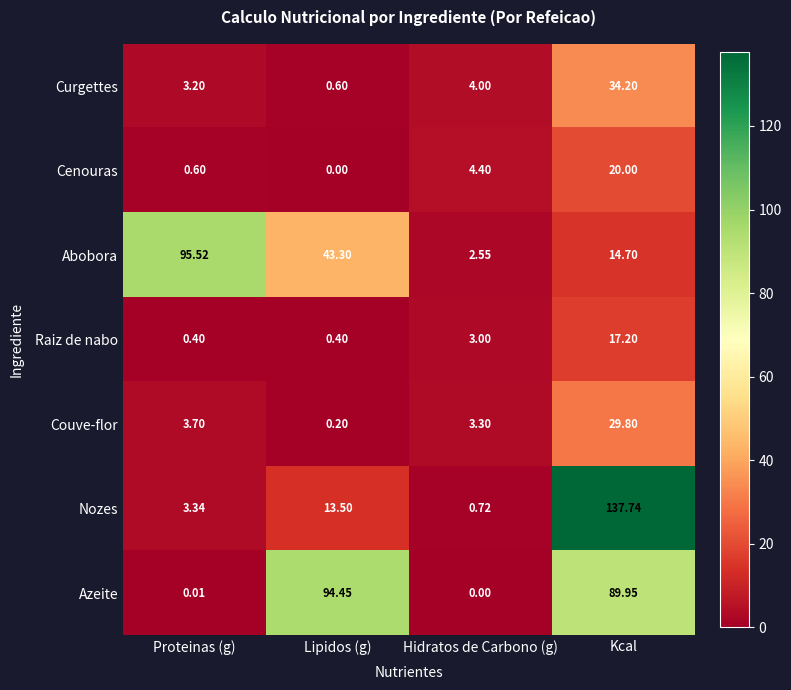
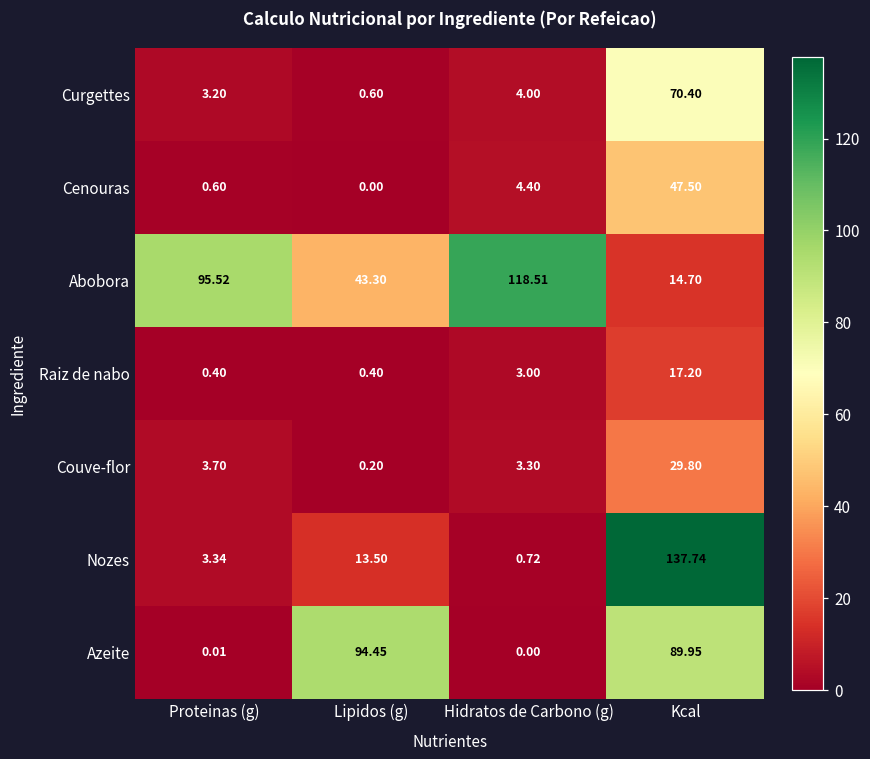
  {
    "Curgettes": {
      "Proteinas (g)": 3.20,
      "Lipidos (g)": 0.60,
      "Hidratos de Carbono (g)": 4.00,
-     "Kcal": 34.20
+     "Kcal": 70.40
    },
    "Cenouras": {
      "Proteinas (g)": 0.60,
      "Lipidos (g)": 0.00,
      "Hidratos de Carbono (g)": 4.40,
-     "Kcal": 20.00
+     "Kcal": 47.50
    },
    "Abobora": {
      "Proteinas (g)": 95.52,
      "Lipidos (g)": 43.30,
-     "Hidratos de Carbono (g)": 2.55,
+     "Hidratos de Carbono (g)": 118.51,
      "Kcal": 14.70
    },
    "Raiz de nabo": {
      "Proteinas (g)": 0.40,
      "Lipidos (g)": 0.40,
      "Hidratos de Carbono (g)": 3.00,
      "Kcal": 17.20
    },
    "Couve-flor": {
      "Proteinas (g)": 3.70,
      "Lipidos (g)": 0.20,
      "Hidratos de Carbono (g)": 3.30,
      "Kcal": 29.80
    },
    "Nozes": {
      "Proteinas (g)": 3.34,
      "Lipidos (g)": 13.50,
      "Hidratos de Carbono (g)": 0.72,
      "Kcal": 137.74
    },
    "Azeite": {
      "Proteinas (g)": 0.01,
      "Lipidos (g)": 94.45,
      "Hidratos de Carbono (g)": 0.00,
      "Kcal": 89.95
    }
  }
